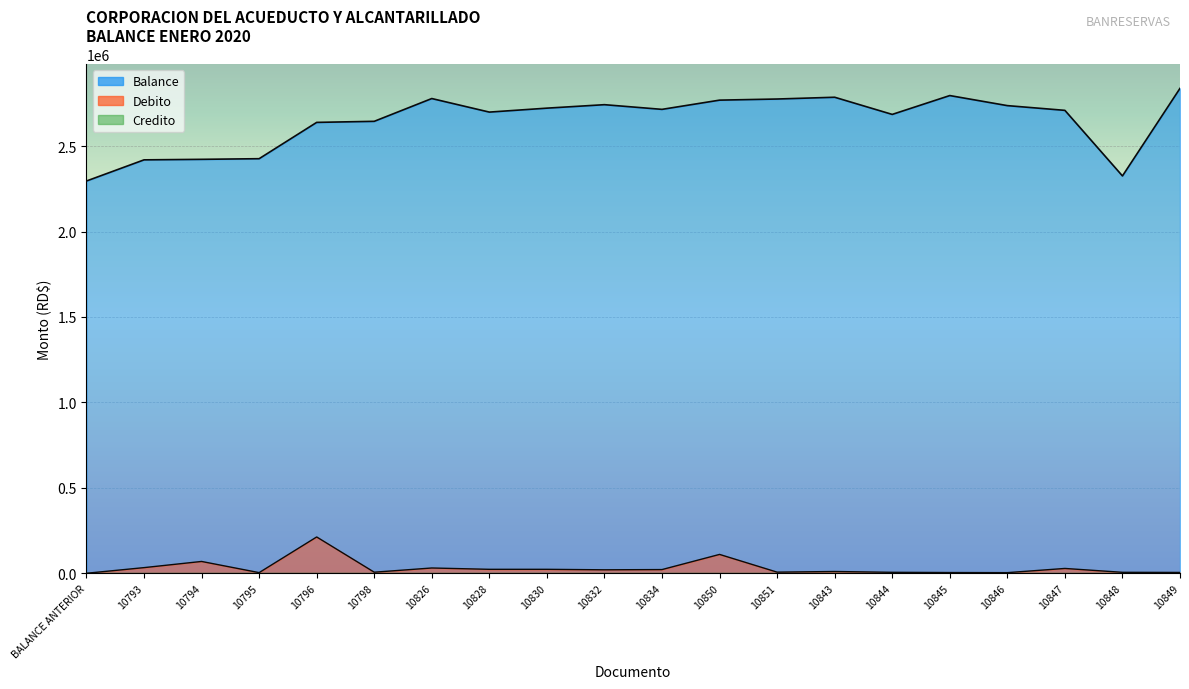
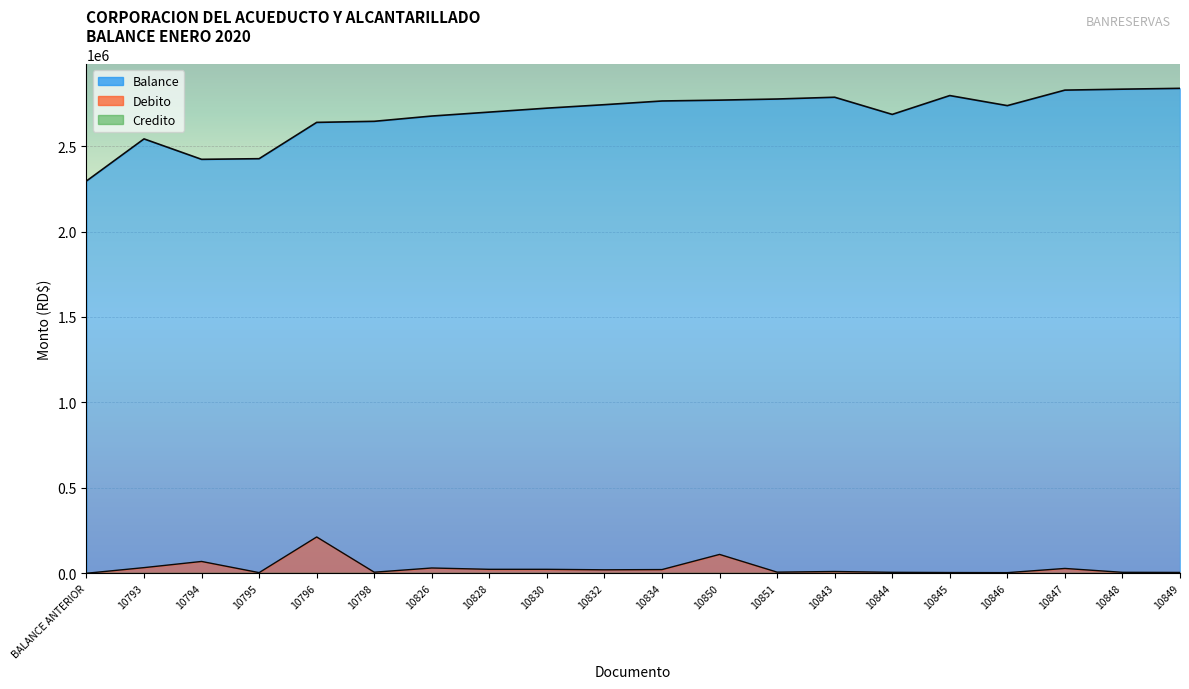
  {
    "Balance": {
      "BALANCE ANTERIOR": 2300000,
-     "10793": 2420000,
+     "10793": 2540000,
      "10794": 2420000,
      "10795": 2430000,
      "10796": 2640000,
      "10798": 2640000,
-     "10826": 2780000,
+     "10826": 2680000,
      "10828": 2700000,
      "10830": 2720000,
      "10832": 2740000,
-     "10834": 2710000,
+     "10834": 2760000,
      "10850": 2770000,
      "10851": 2780000,
      "10843": 2790000,
      "10844": 2690000,
      "10845": 2800000,
      "10846": 2740000,
-     "10847": 2710000,
-     "10848": 2330000,
+     "10847": 2830000,
+     "10848": 2830000,
      "10849": 2840000
    },
    "Debito": {
      "10793": 30000,
      "10794": 70000,
      "10796": 210000,
      "10826": 30000,
      "10828": 20000,
      "10830": 20000,
      "10832": 20000,
      "10834": 20000,
      "10850": 110000,
      "10847": 30000
    },
    "Credito": {
      "10793": 0,
      "10794": 0,
      "10796": 0,
      "10826": 0,
      "10828": 0,
      "10830": 0,
      "10832": 0,
      "10834": 0,
      "10850": 0,
      "10847": 0
    }
  }
